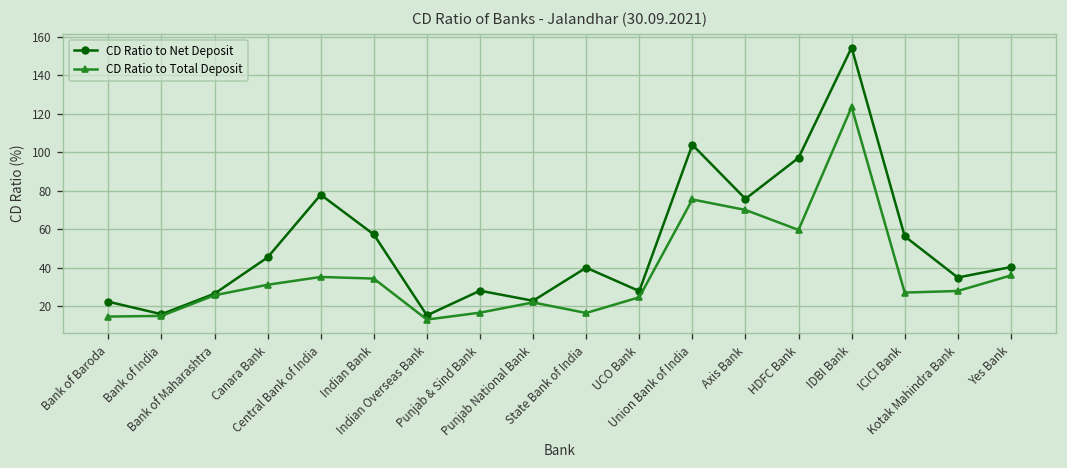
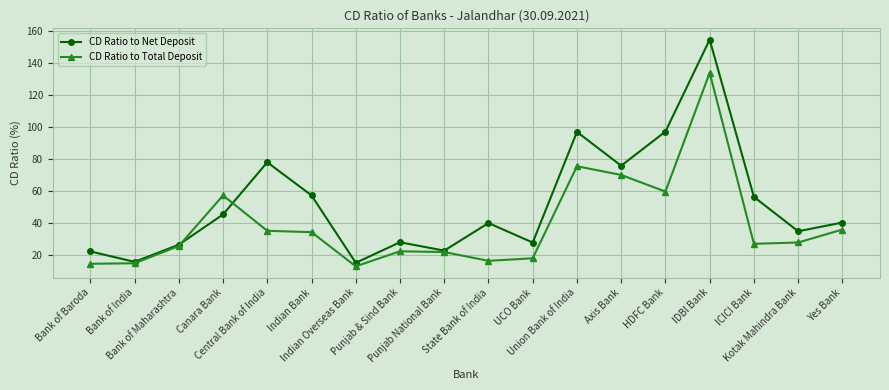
  {
    "CD Ratio to Net Deposit": {
      "Bank of Baroda": 22,
      "Canara Bank": 45,
      "Central Bank of India": 78,
      "Indian Bank": 57,
      "Indian Overseas Bank": 15,
      "Punjab & Sind Bank": 28,
      "State Bank of India": 40,
      "UCO Bank": 28,
-     "Union Bank of India": 104,
+     "Union Bank of India": 97,
      "Axis Bank": 76,
      "HDFC Bank": 97,
      "IDBI Bank": 154,
      "ICICI Bank": 56,
      "Kotak Mahindra Bank": 35,
      "Yes Bank": 40
    },
    "CD Ratio to Total Deposit": {
      "Bank of Baroda": 15,
-     "Canara Bank": 31,
+     "Canara Bank": 57,
      "Central Bank of India": 35,
      "Indian Bank": 34,
      "Indian Overseas Bank": 13,
-     "Punjab & Sind Bank": 17,
+     "Punjab & Sind Bank": 22,
      "State Bank of India": 17,
-     "UCO Bank": 25,
+     "UCO Bank": 18,
      "Union Bank of India": 75,
      "Axis Bank": 70,
      "HDFC Bank": 60,
-     "IDBI Bank": 123,
+     "IDBI Bank": 134,
      "ICICI Bank": 27,
      "Kotak Mahindra Bank": 28,
      "Yes Bank": 36
    }
  }
